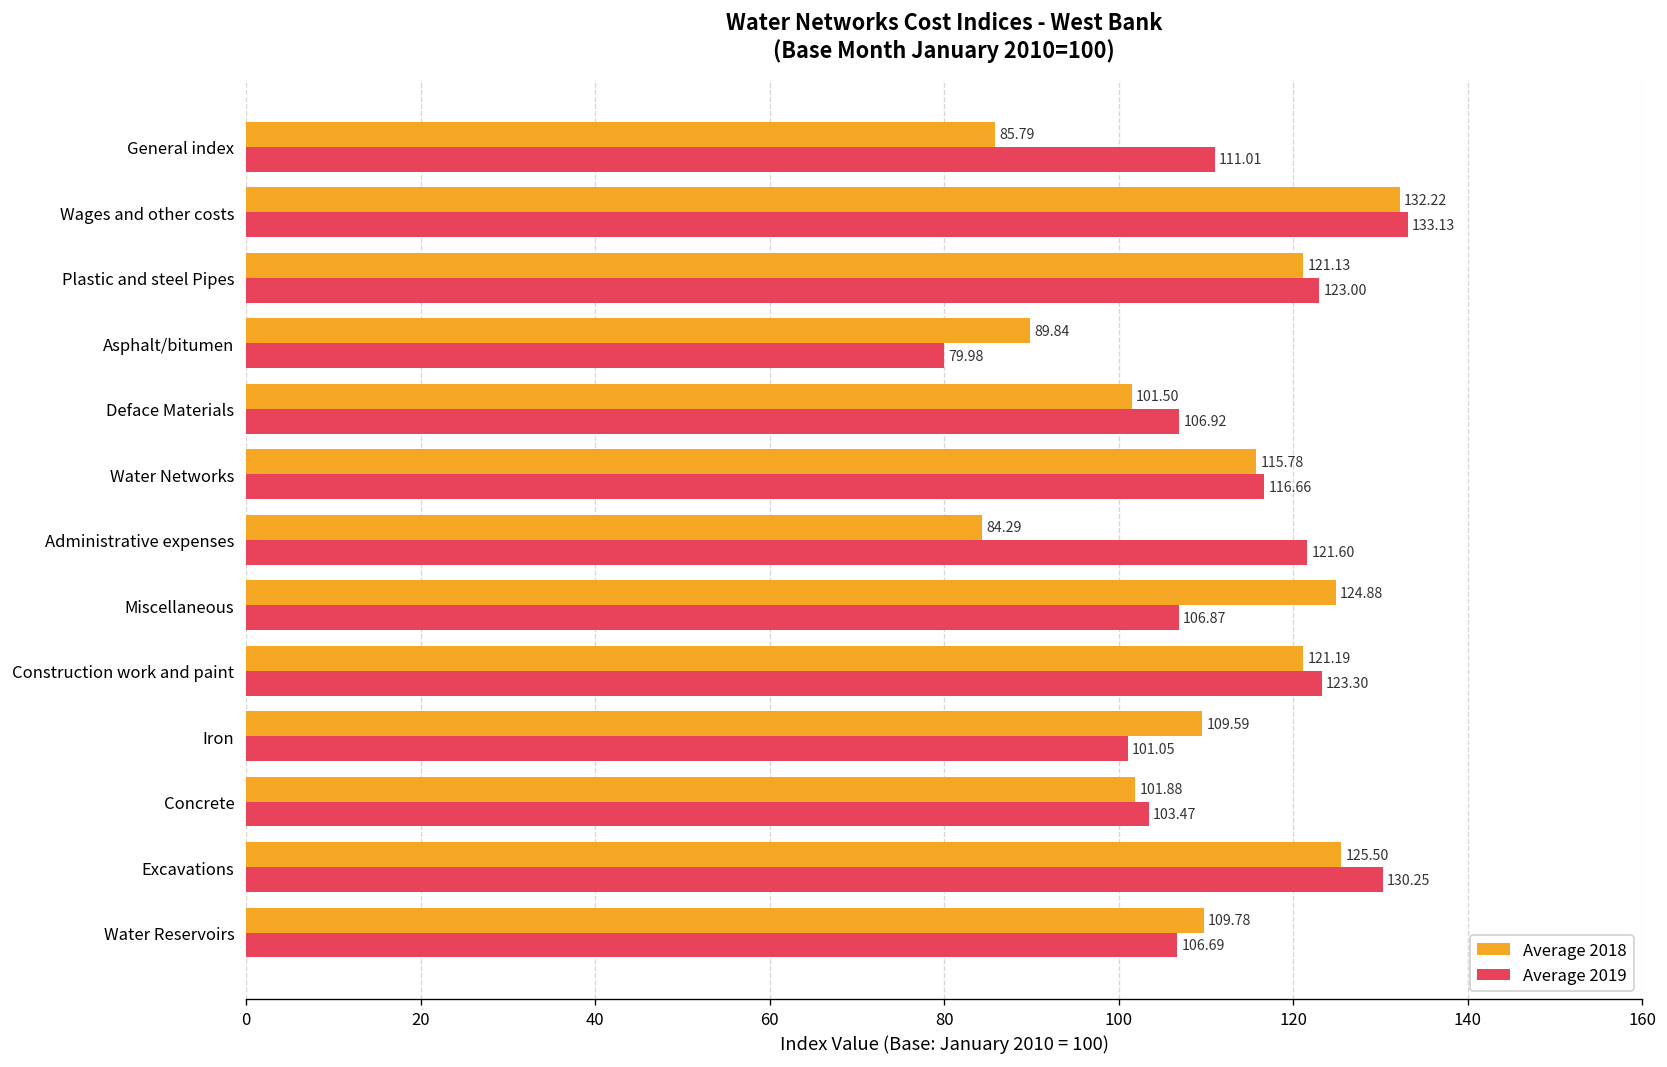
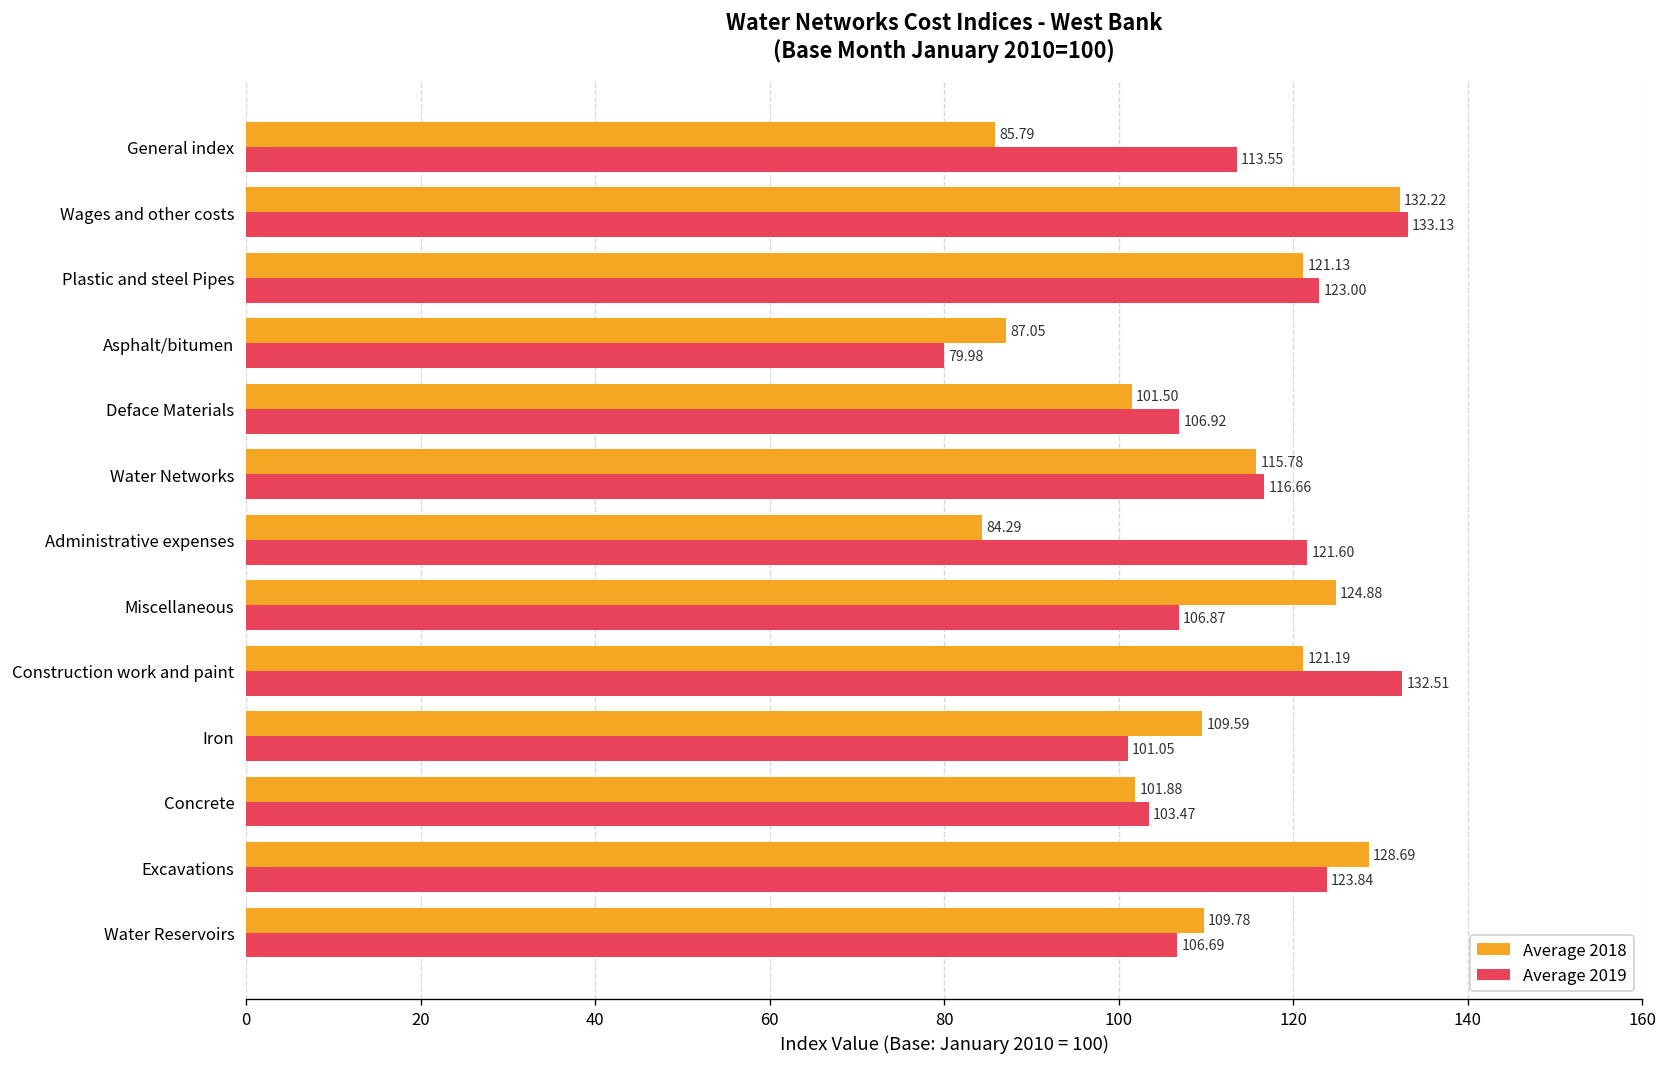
  {
    "Average 2018": {
      "General index": 85.79,
      "Wages and other costs": 132.22,
      "Plastic and steel Pipes": 121.13,
-     "Asphalt/bitumen": 89.84,
+     "Asphalt/bitumen": 87.05,
      "Deface Materials": 101.50,
      "Water Networks": 115.78,
      "Administrative expenses": 84.29,
      "Miscellaneous": 124.88,
      "Construction work and paint": 121.19,
      "Iron": 109.59,
      "Concrete": 101.88,
-     "Excavations": 125.50,
+     "Excavations": 128.69,
      "Water Reservoirs": 109.78
    },
    "Average 2019": {
-     "General index": 111.01,
+     "General index": 113.55,
      "Wages and other costs": 133.13,
      "Plastic and steel Pipes": 123.00,
      "Asphalt/bitumen": 79.98,
      "Deface Materials": 106.92,
      "Water Networks": 116.66,
      "Administrative expenses": 121.60,
      "Miscellaneous": 106.87,
-     "Construction work and paint": 123.30,
+     "Construction work and paint": 132.51,
      "Iron": 101.05,
      "Concrete": 103.47,
-     "Excavations": 130.25,
+     "Excavations": 123.84,
      "Water Reservoirs": 106.69
    }
  }
